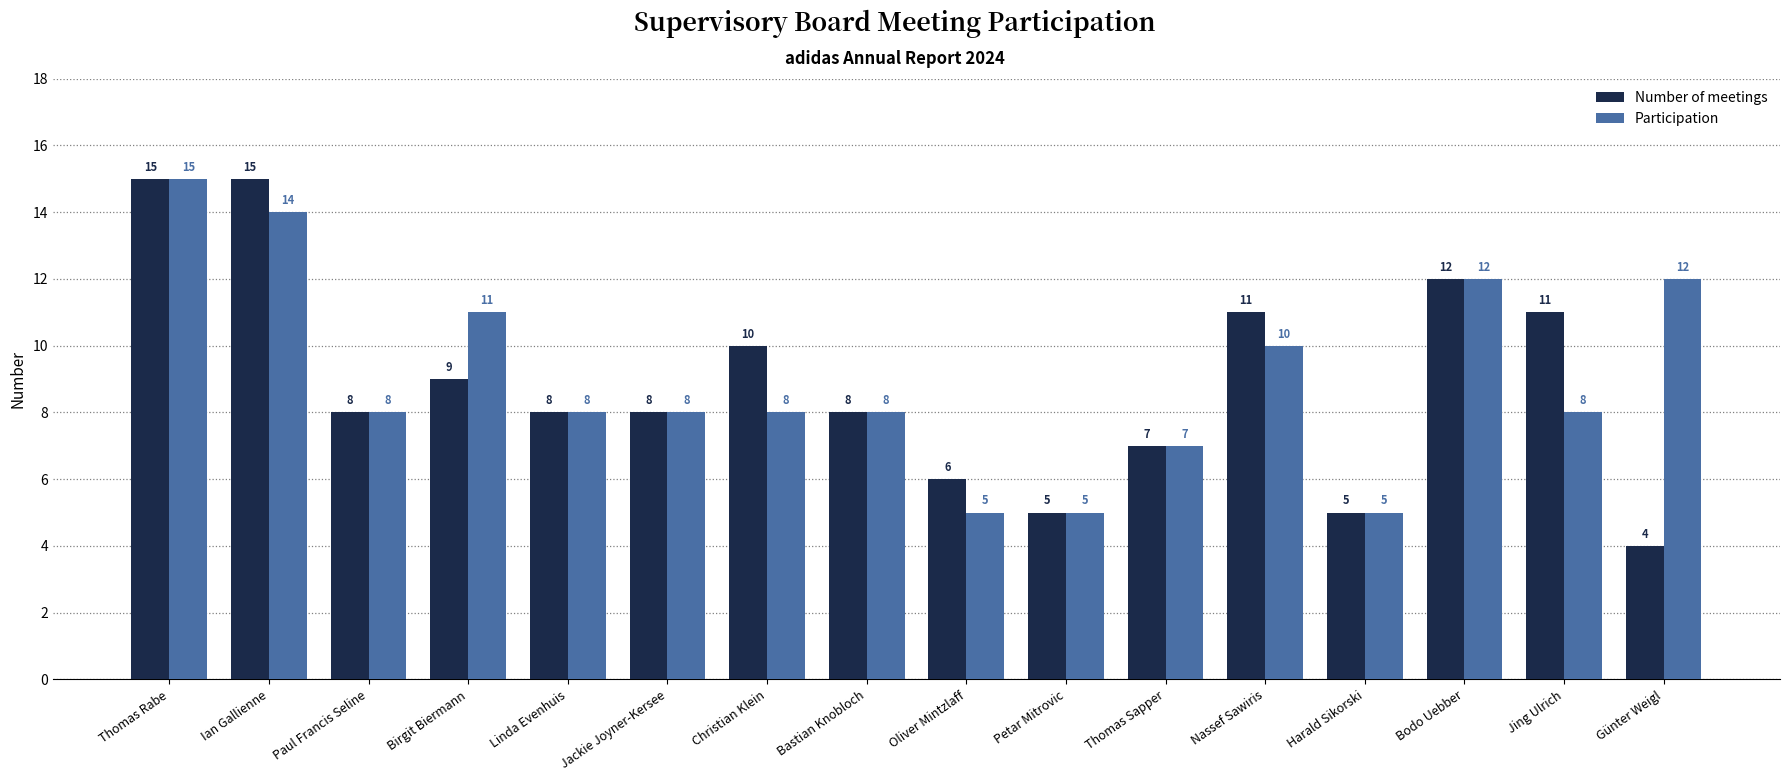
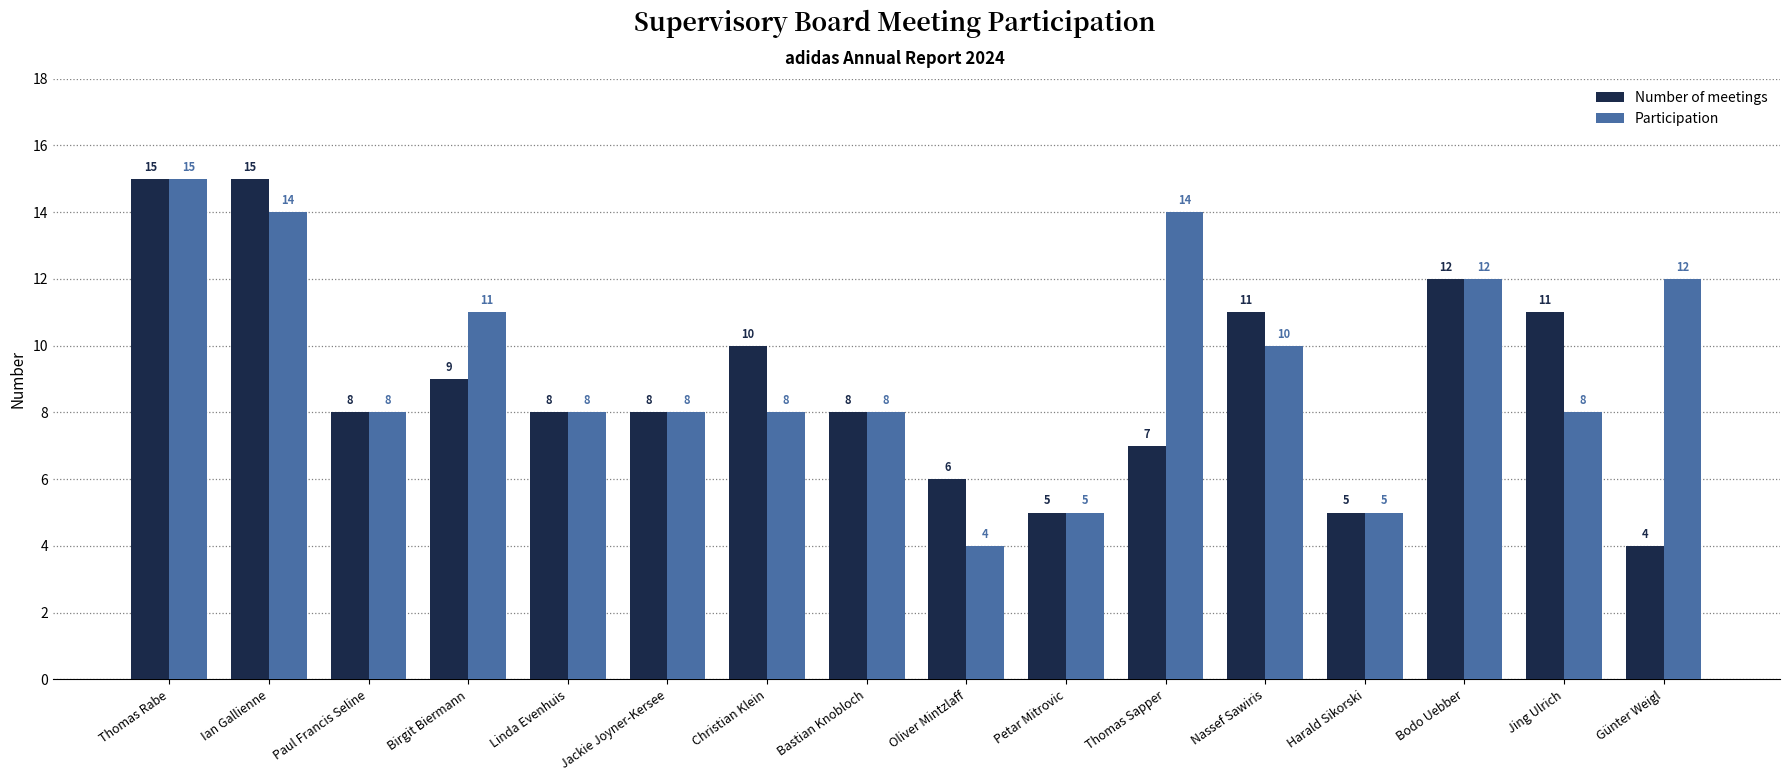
  {
    "Number of meetings": {
      "Thomas Rabe": 15,
      "Ian Gallienne": 15,
      "Paul Francis Seline": 8,
      "Birgit Biermann": 9,
      "Linda Evenhuis": 8,
      "Jackie Joyner-Kersee": 8,
      "Christian Klein": 10,
      "Bastian Knobloch": 8,
      "Oliver Mintzlaff": 6,
      "Petar Mitrovic": 5,
      "Thomas Sapper": 7,
      "Nassef Sawiris": 11,
      "Harald Sikorski": 5,
      "Bodo Uebber": 12,
      "Jing Ulrich": 11,
      "Günter Weigl": 4
    },
    "Participation": {
      "Thomas Rabe": 15,
      "Ian Gallienne": 14,
      "Paul Francis Seline": 8,
      "Birgit Biermann": 11,
      "Linda Evenhuis": 8,
      "Jackie Joyner-Kersee": 8,
      "Christian Klein": 8,
      "Bastian Knobloch": 8,
-     "Oliver Mintzlaff": 5,
+     "Oliver Mintzlaff": 4,
      "Petar Mitrovic": 5,
-     "Thomas Sapper": 7,
+     "Thomas Sapper": 14,
      "Nassef Sawiris": 10,
      "Harald Sikorski": 5,
      "Bodo Uebber": 12,
      "Jing Ulrich": 8,
      "Günter Weigl": 12
    }
  }
